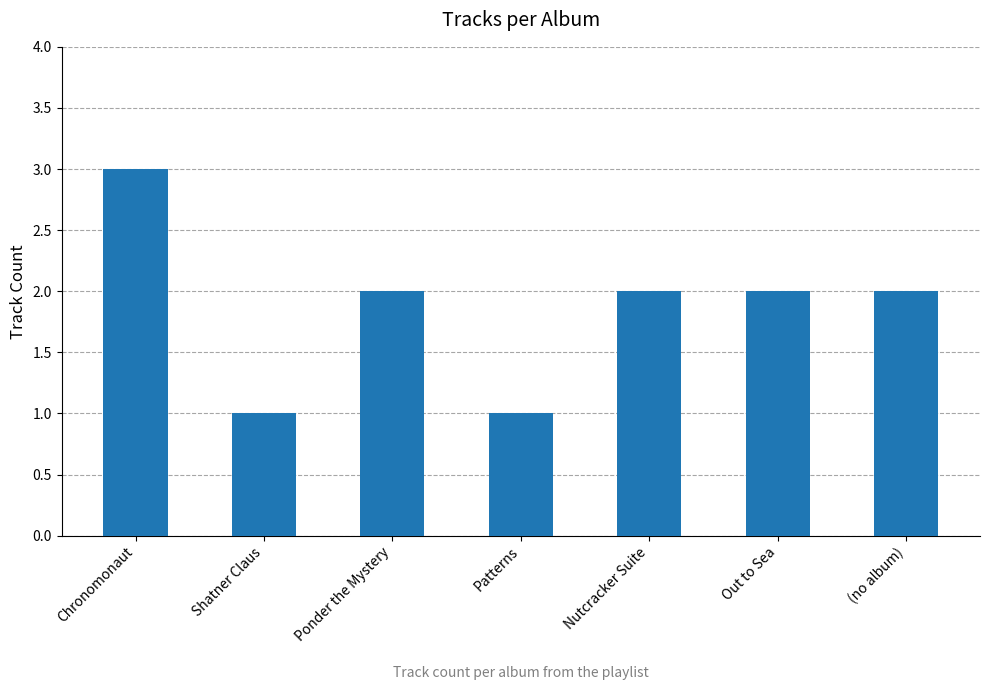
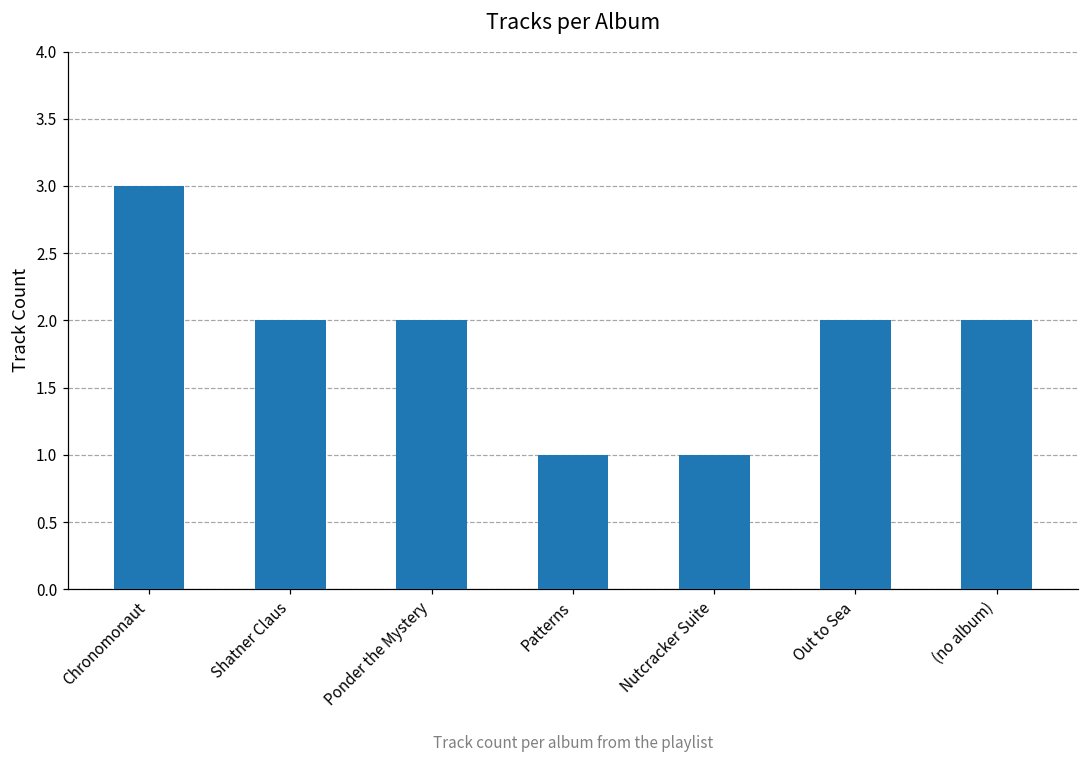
  {
    "Chronomonaut": 3,
-   "Shatner Claus": 1,
+   "Shatner Claus": 2,
    "Ponder the Mystery": 2,
    "Patterns": 1,
-   "Nutcracker Suite": 2,
+   "Nutcracker Suite": 1,
    "Out to Sea": 2,
    "(no album)": 2
  }
